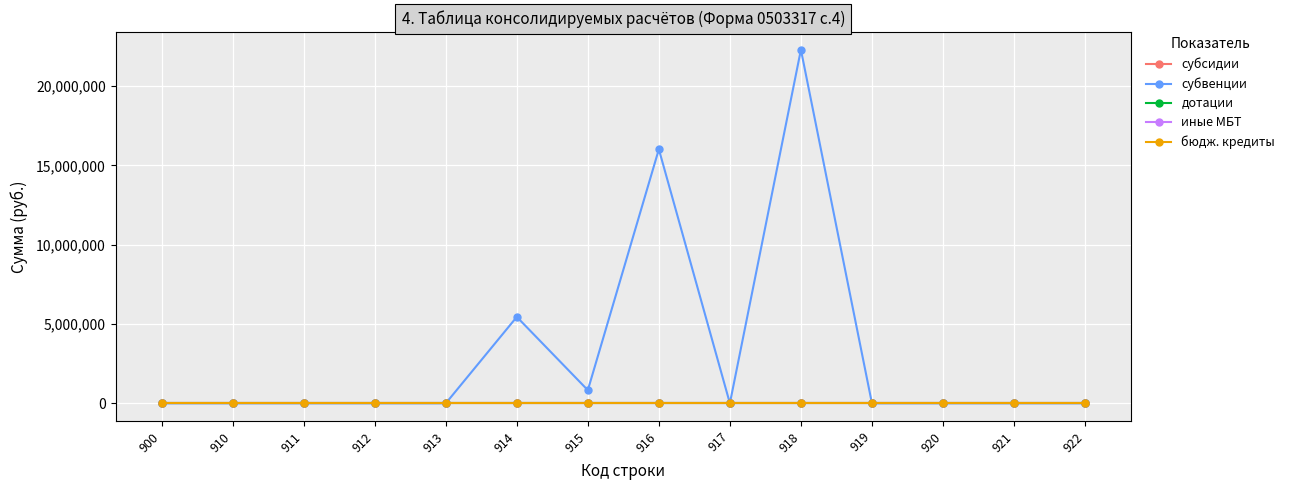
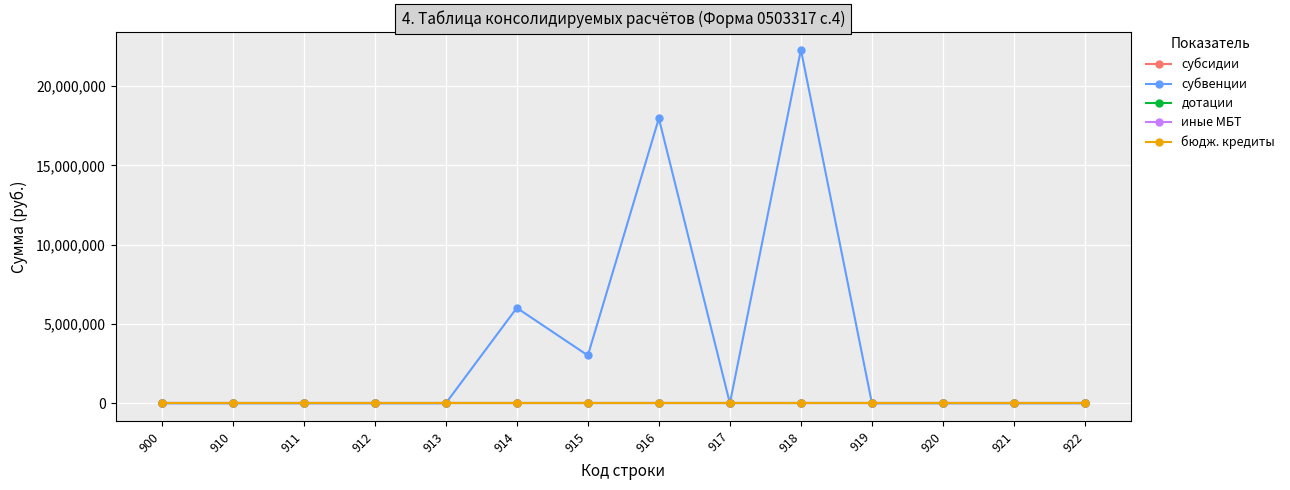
  {
    "бюдж. кредиты": {
      "914": "0",
      "915": "0",
      "916": "0",
      "918": "0"
    },
    "субвенции": {
-     "914": "5,400,000",
-     "915": "800,000",
-     "916": "16,000,000",
+     "914": "6,000,000",
+     "915": "3,000,000",
+     "916": "18,000,000",
      "918": "22,300,000"
    }
  }
